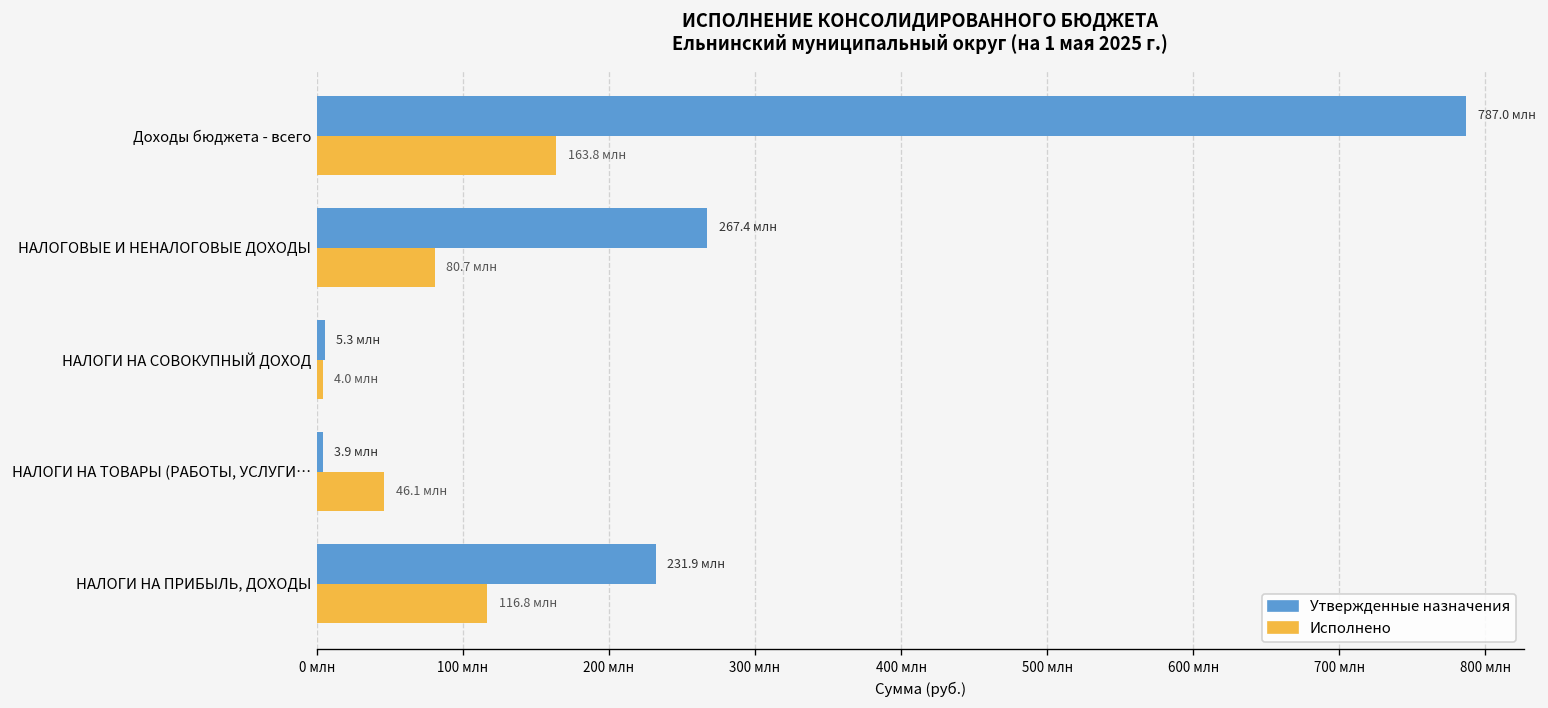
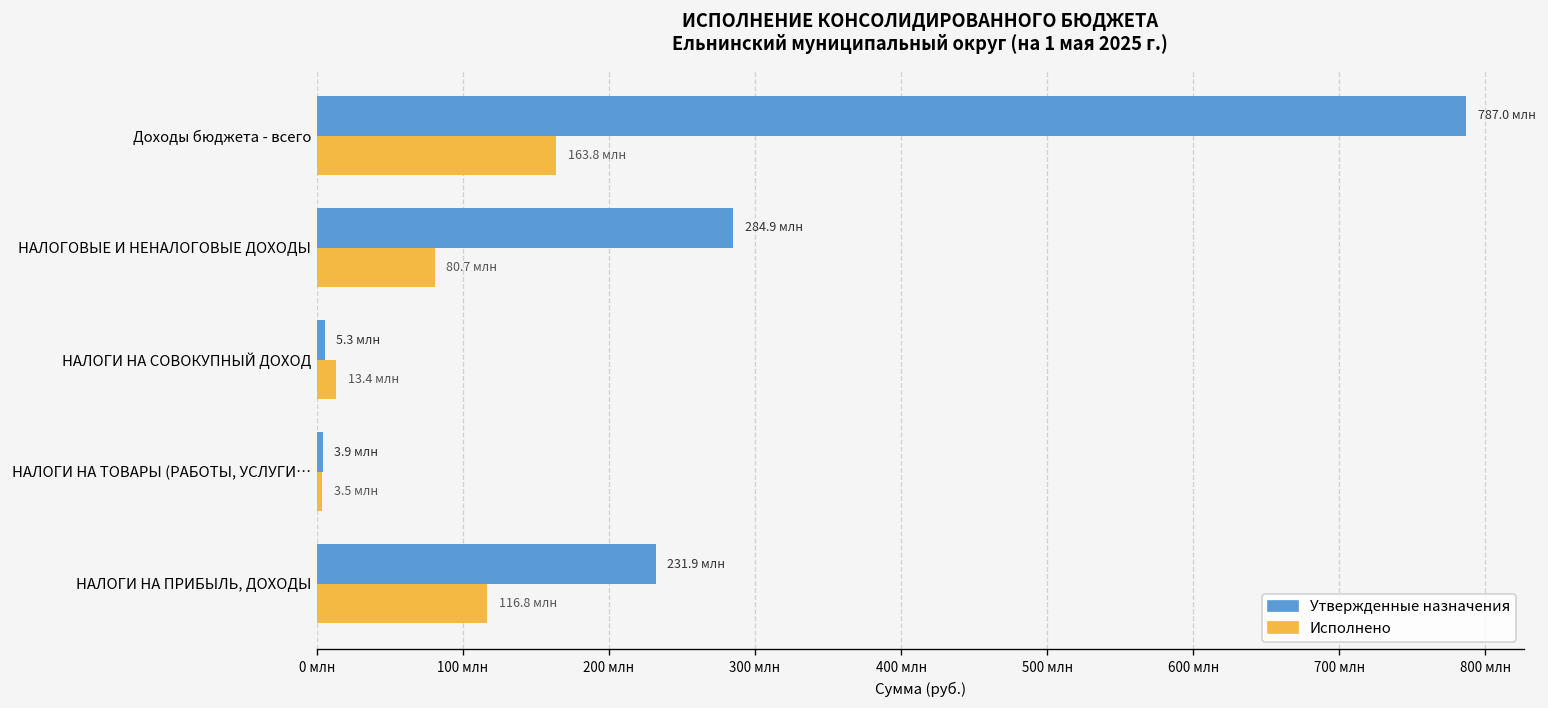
  {
    "Утвержденные назначения": {
-     "НАЛОГОВЫЕ И НЕНАЛОГОВЫЕ ДОХОДЫ": 267.4
+     "НАЛОГОВЫЕ И НЕНАЛОГОВЫЕ ДОХОДЫ": 284.9
    },
    "Исполнено": {
-     "НАЛОГИ НА СОВОКУПНЫЙ ДОХОД": 4.0,
-     "НАЛОГИ НА ТОВАРЫ (РАБОТЫ, УСЛУГИ…": 46.1
+     "НАЛОГИ НА СОВОКУПНЫЙ ДОХОД": 13.4,
+     "НАЛОГИ НА ТОВАРЫ (РАБОТЫ, УСЛУГИ…": 3.5
    }
  }
